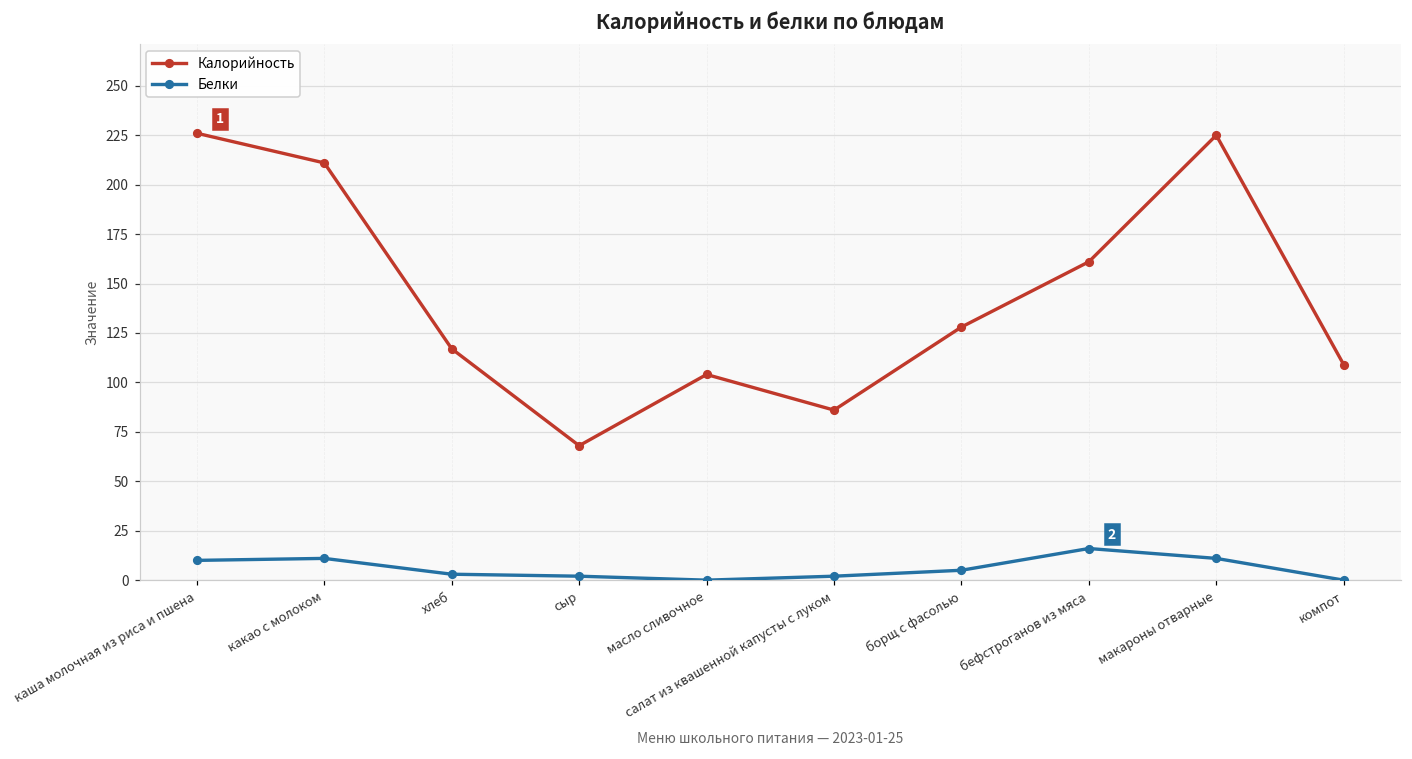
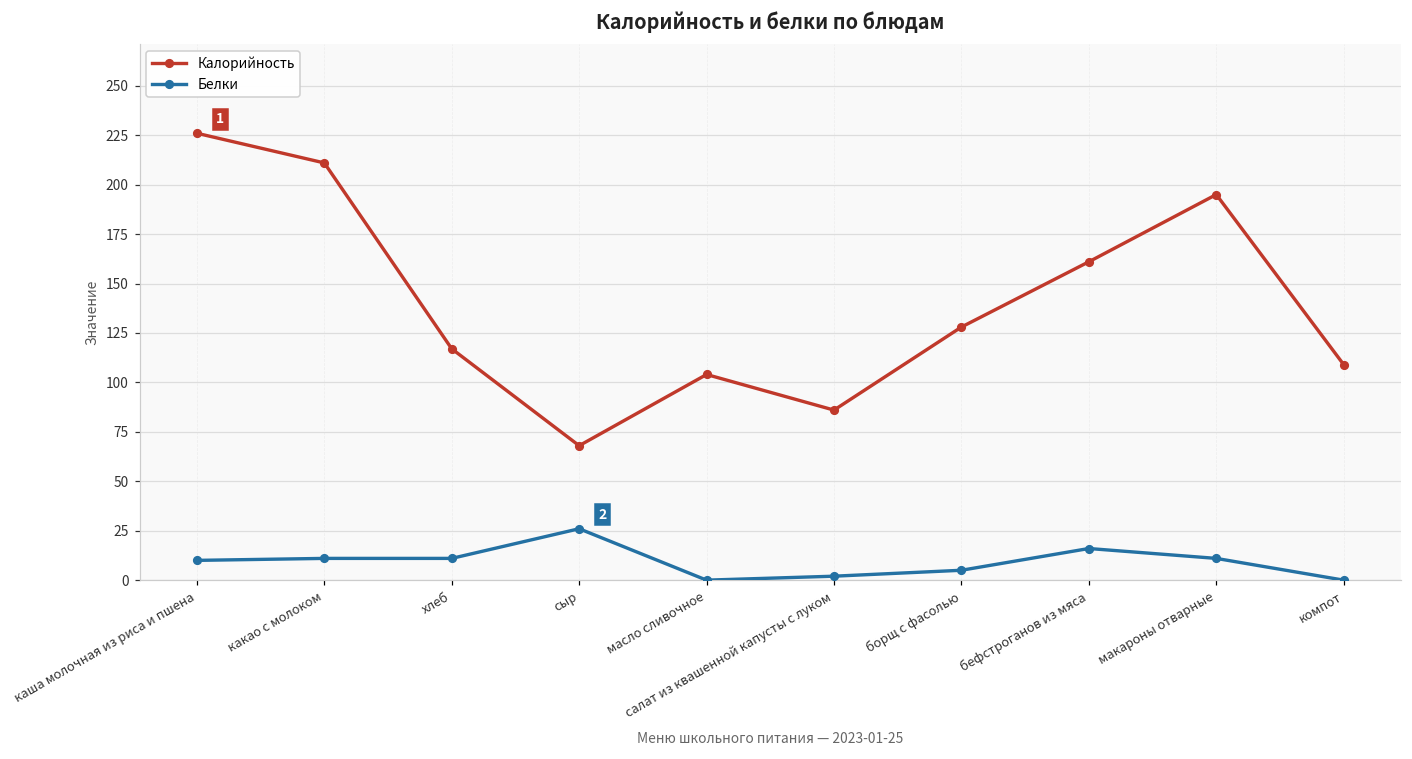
  {
    "Калорийность": {
      "какао с молоком": 211,
      "хлеб": 117,
      "сыр": 68,
      "масло сливочное": 104,
      "салат из квашенной капусты с луком": 86,
      "борщ с фасолью": 128,
      "бефстроганов из мяса": 161,
-     "макароны отварные": 225,
+     "макароны отварные": 195,
      "компот": 109
    },
    "Белки": {
      "каша молочная из риса и пшена": 10,
      "какао с молоком": 11,
-     "хлеб": 3,
-     "сыр": 2,
+     "хлеб": 11,
+     "сыр": 26,
      "масло сливочное": 0,
      "салат из квашенной капусты с луком": 2,
      "борщ с фасолью": 5,
      "бефстроганов из мяса": 16,
      "макароны отварные": 11,
      "компот": 0
    }
  }
